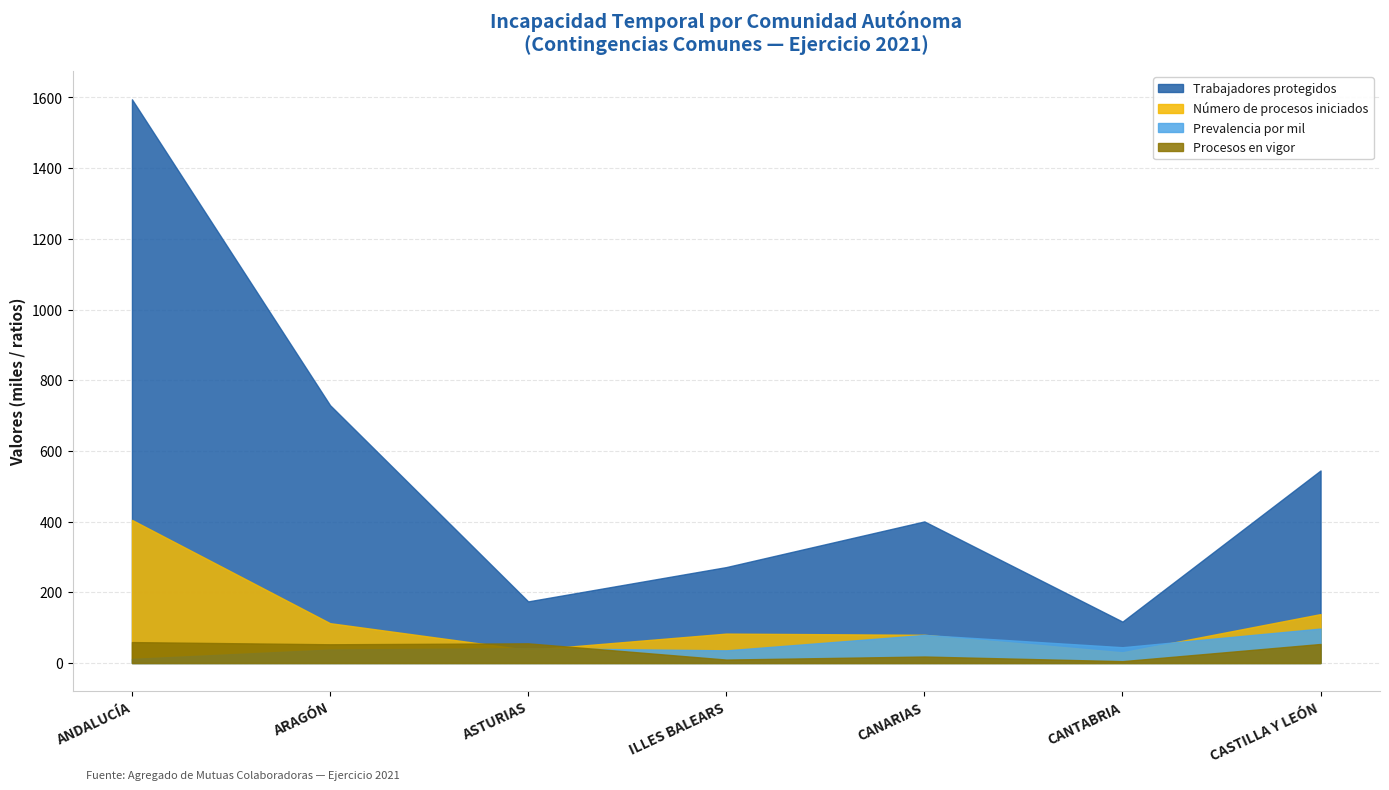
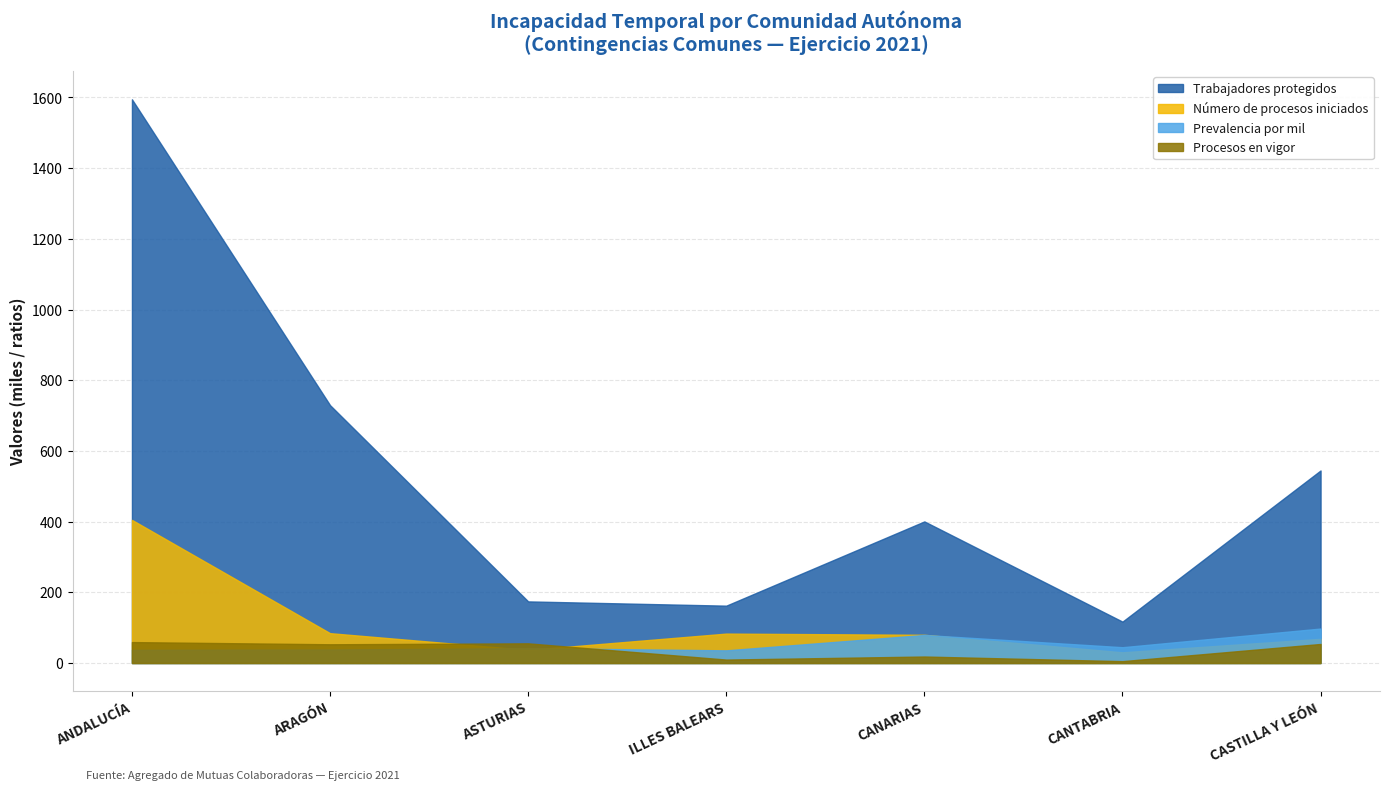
  {
    "Trabajadores protegidos": {
      "ANDALUCÍA": 1590,
      "ARAGÓN": 730,
      "ASTURIAS": 170,
-     "ILLES BALEARS": 270,
+     "ILLES BALEARS": 160,
      "CANARIAS": 400,
      "CANTABRIA": 120,
      "CASTILLA Y LEÓN": 540
    },
    "Número de procesos iniciados": {
      "ANDALUCÍA": 400,
-     "ARAGÓN": 110,
+     "ARAGÓN": 80,
      "ILLES BALEARS": 80,
      "CANTABRIA": 30,
-     "CASTILLA Y LEÓN": 140
+     "CASTILLA Y LEÓN": 70
    },
    "Prevalencia por mil": {
-     "ANDALUCÍA": 10,
+     "ANDALUCÍA": 40,
      "ARAGÓN": 40,
      "ILLES BALEARS": 40,
      "CANTABRIA": 40,
      "CASTILLA Y LEÓN": 100
    },
    "Procesos en vigor": {
      "ANDALUCÍA": 60,
      "ARAGÓN": 50,
      "ASTURIAS": 60,
      "ILLES BALEARS": 10,
      "CANARIAS": 20,
      "CASTILLA Y LEÓN": 50
    }
  }
